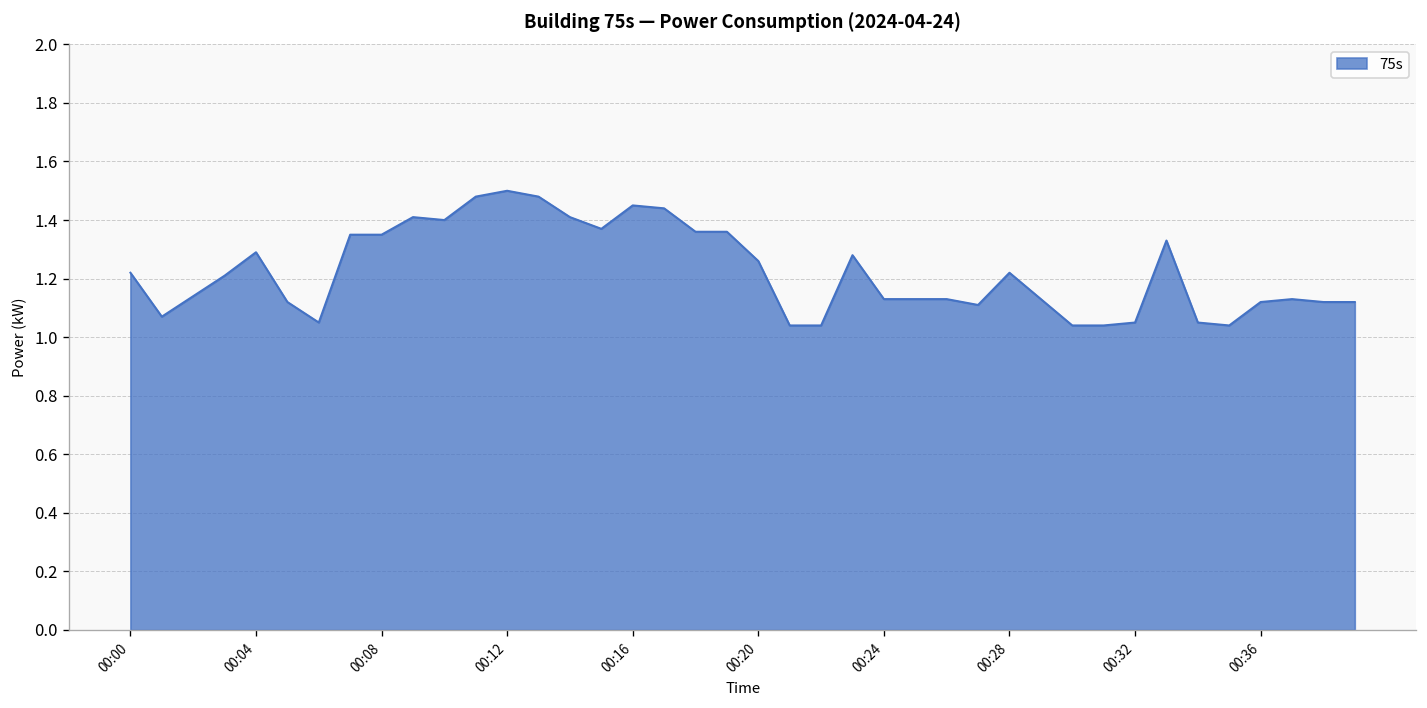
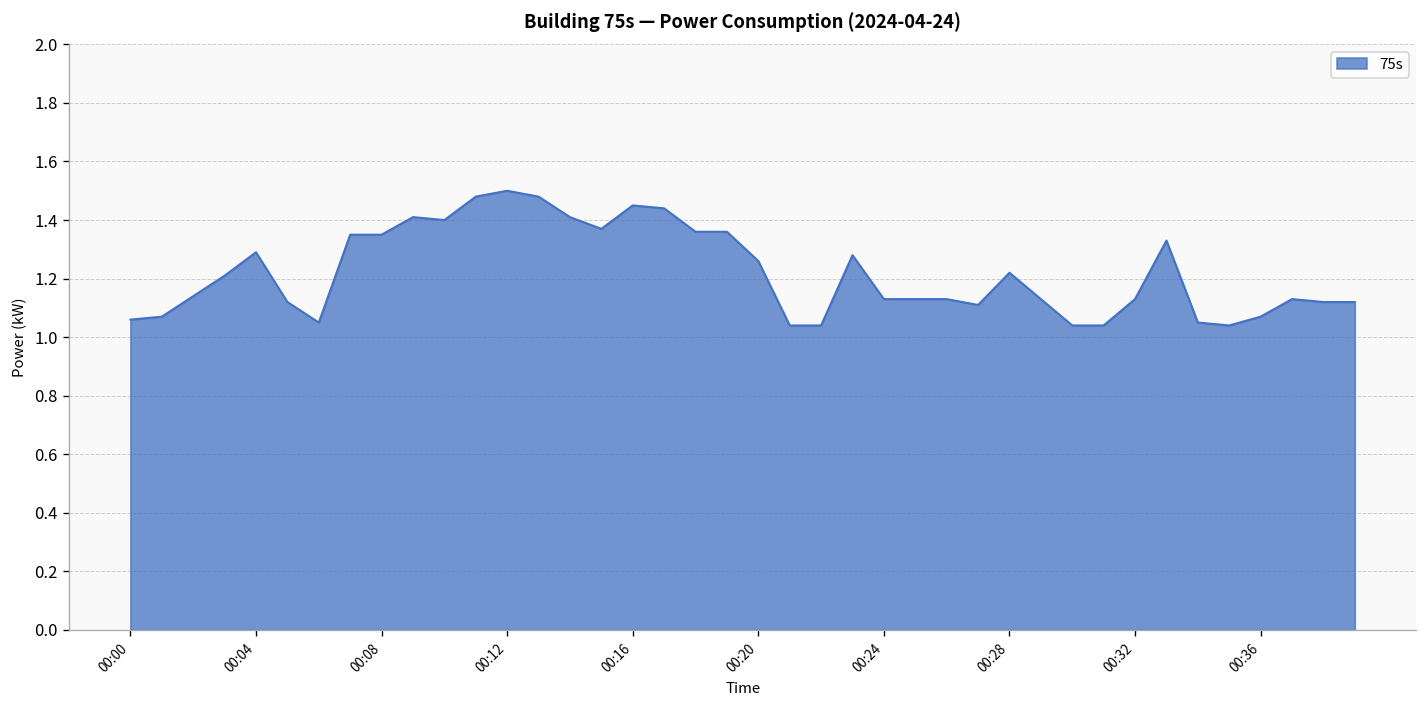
  {
-   "00:00": 1.22,
+   "00:00": 1.06,
    "00:04": 1.29,
    "00:08": 1.35,
    "00:12": 1.50,
    "00:16": 1.45,
    "00:20": 1.26,
    "00:24": 1.13,
    "00:28": 1.22,
-   "00:32": 1.05,
-   "00:36": 1.12
+   "00:32": 1.13,
+   "00:36": 1.07
  }
